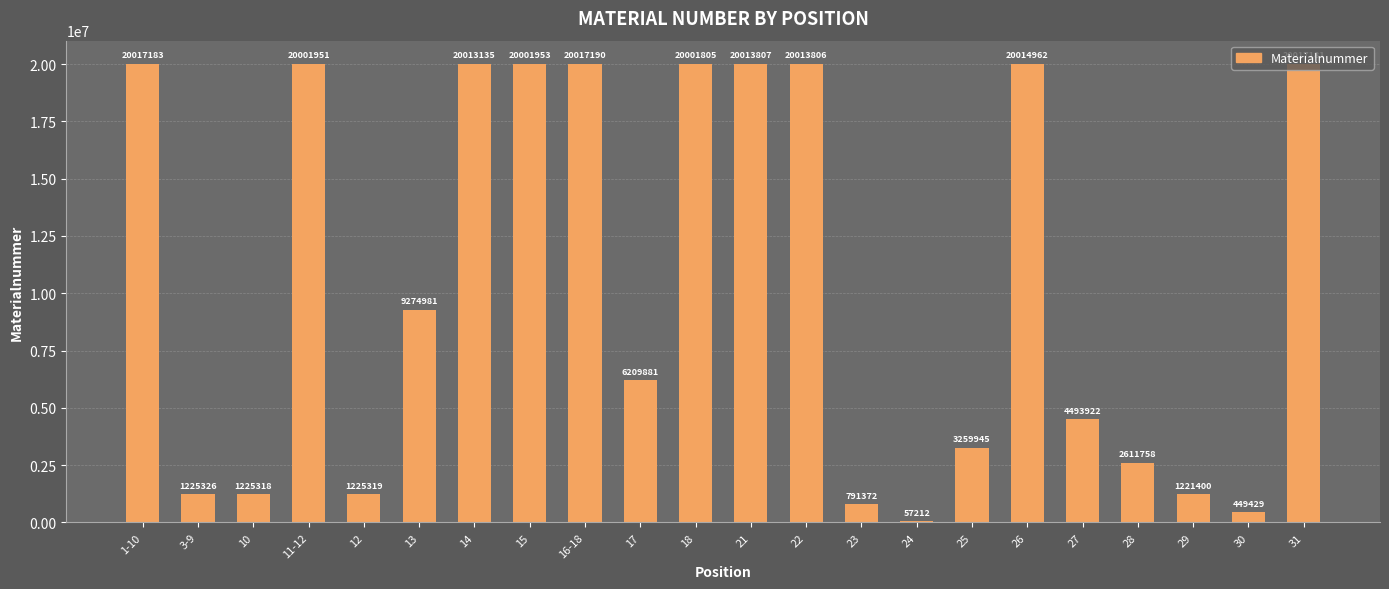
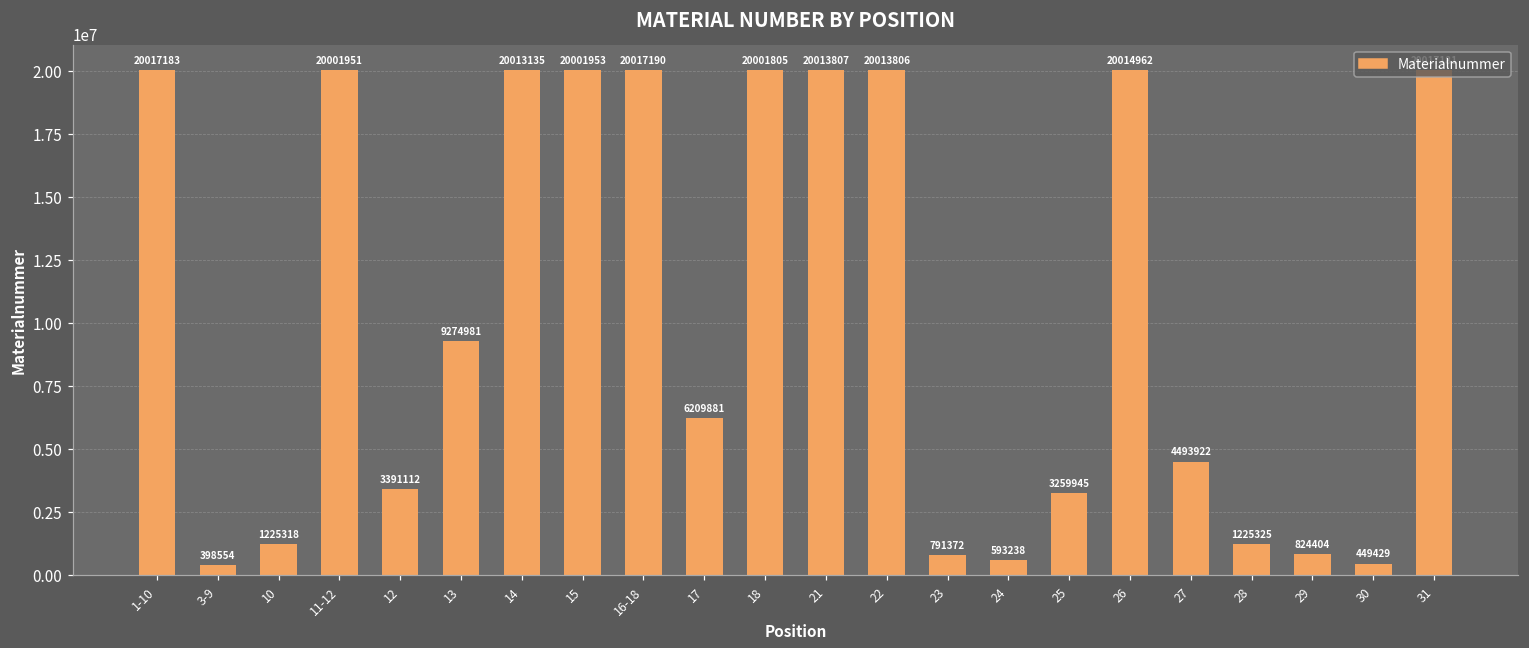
  {
    "1-10": 20017183,
-   "3-9": 1225326,
+   "3-9": 398554,
    "10": 1225318,
    "11-12": 20001951,
-   "12": 1225319,
+   "12": 3391112,
    "13": 9274981,
    "14": 20013135,
    "15": 20001953,
    "16-18": 20017190,
    "17": 6209881,
    "18": 20001805,
    "21": 20013807,
    "22": 20013806,
    "23": 791372,
-   "24": 57212,
+   "24": 593238,
    "25": 3259945,
    "26": 20014962,
    "27": 4493922,
-   "28": 2611758,
-   "29": 1221400,
+   "28": 1225325,
+   "29": 824404,
    "30": 449429
  }
